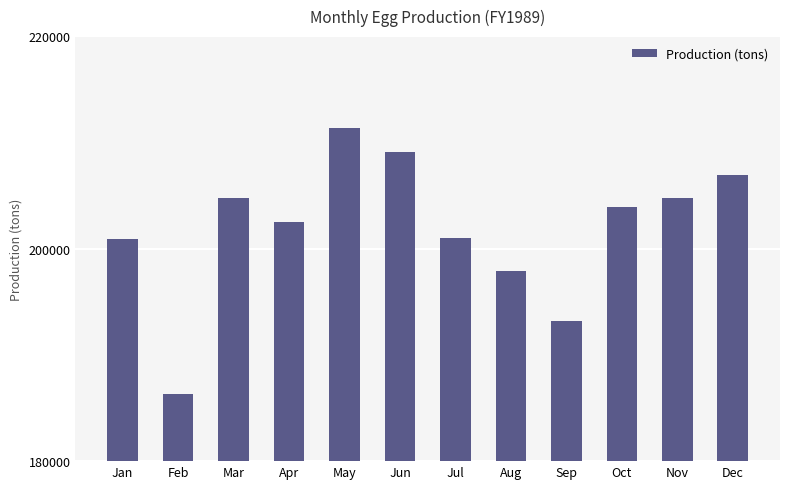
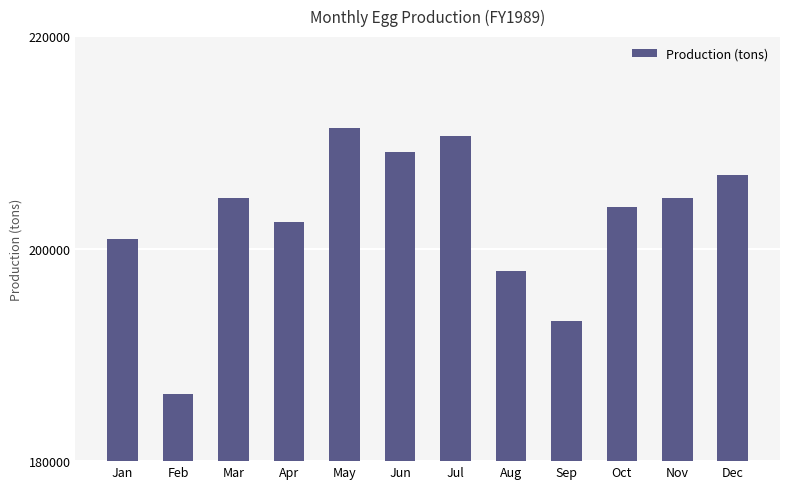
  {
    "Jan": 200900,
    "Feb": 186300,
    "Mar": 204700,
    "Apr": 202500,
    "May": 211400,
    "Jun": 209100,
-   "Jul": 201000,
+   "Jul": 210600,
    "Aug": 197900,
    "Sep": 193200,
    "Oct": 203900,
    "Nov": 204800,
    "Dec": 206900
  }
